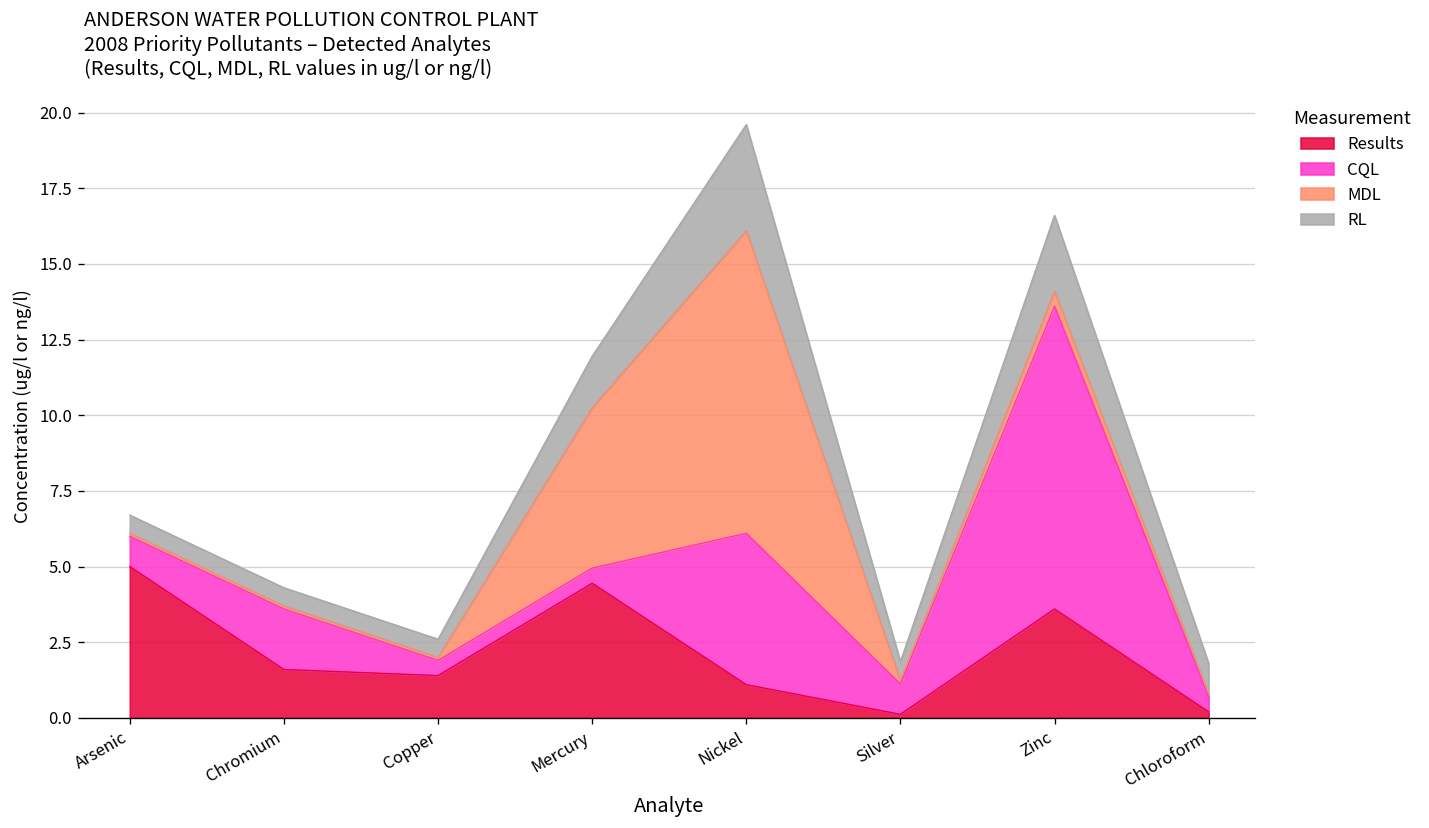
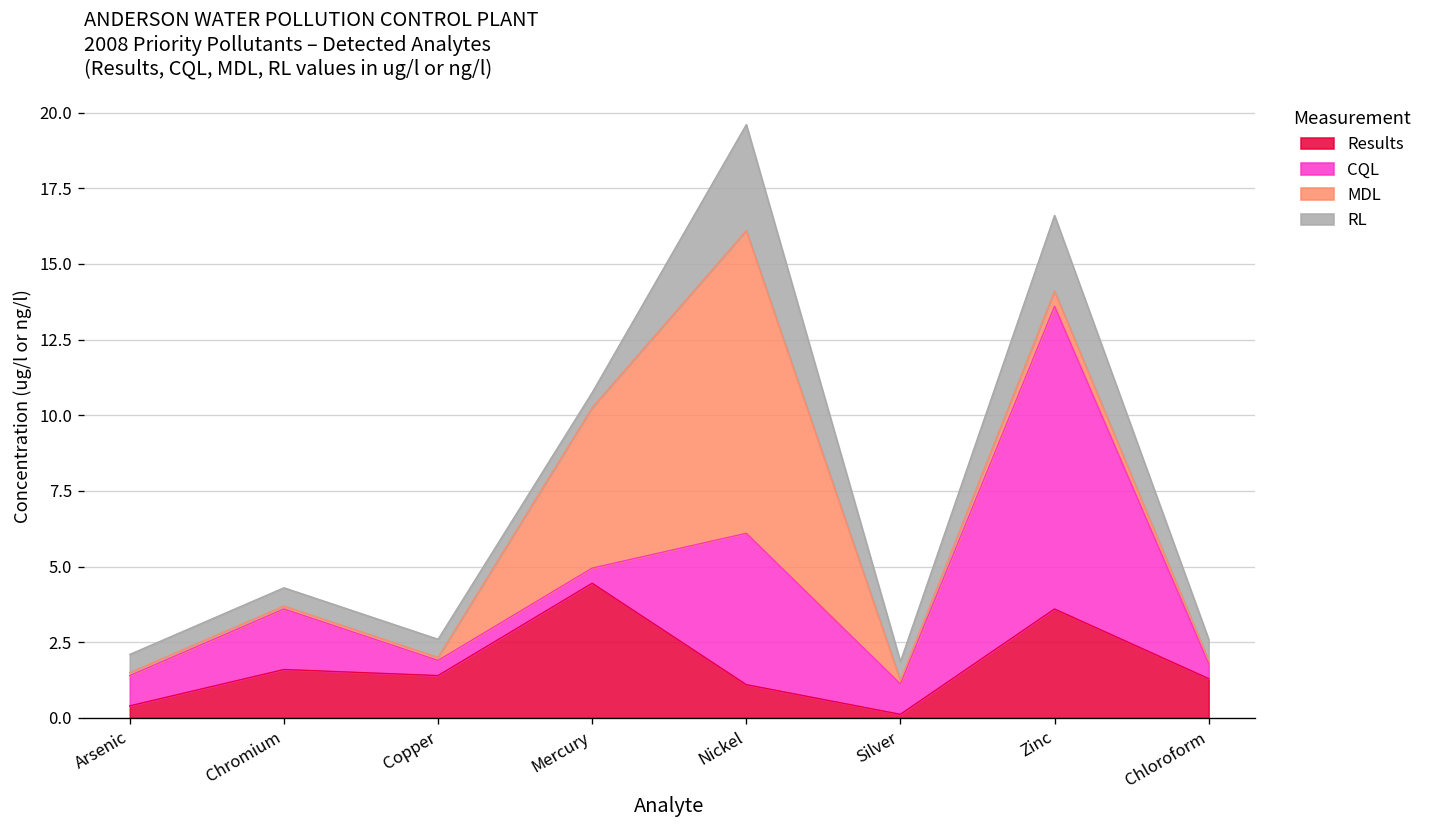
  {
    "Results": {
-     "Arsenic": 5.0,
+     "Arsenic": 0.4,
      "Chromium": 1.6,
      "Copper": 1.4,
      "Mercury": 4.5,
      "Nickel": 1.1,
      "Silver": 0.1,
      "Zinc": 3.6,
-     "Chloroform": 0.2
+     "Chloroform": 1.3
    },
    "CQL": {
      "Chromium": 2.0,
      "Copper": 0.5,
      "Mercury": 0.5,
      "Nickel": 5.0,
      "Silver": 1.0,
      "Zinc": 10.0
    },
    "MDL": {
      "Chromium": 0.1,
      "Copper": 0.1,
      "Mercury": 5.3,
      "Nickel": 10.0,
      "Silver": 0.1,
      "Zinc": 0.5
    },
    "RL": {
      "Arsenic": 0.6,
      "Chromium": 0.6,
      "Copper": 0.6,
-     "Mercury": 1.7,
+     "Mercury": 0.5,
      "Nickel": 3.5,
      "Silver": 0.6,
      "Zinc": 2.5,
-     "Chloroform": 1.0
+     "Chloroform": 0.7
    }
  }
